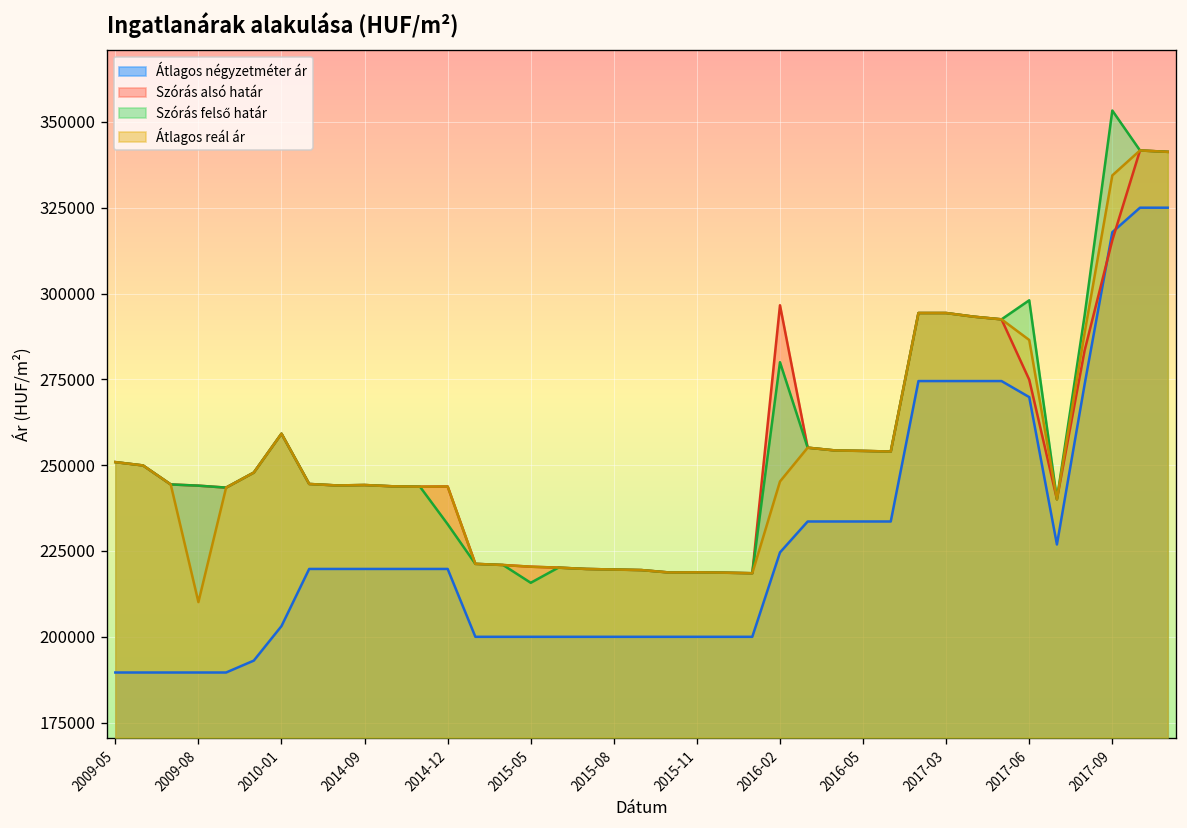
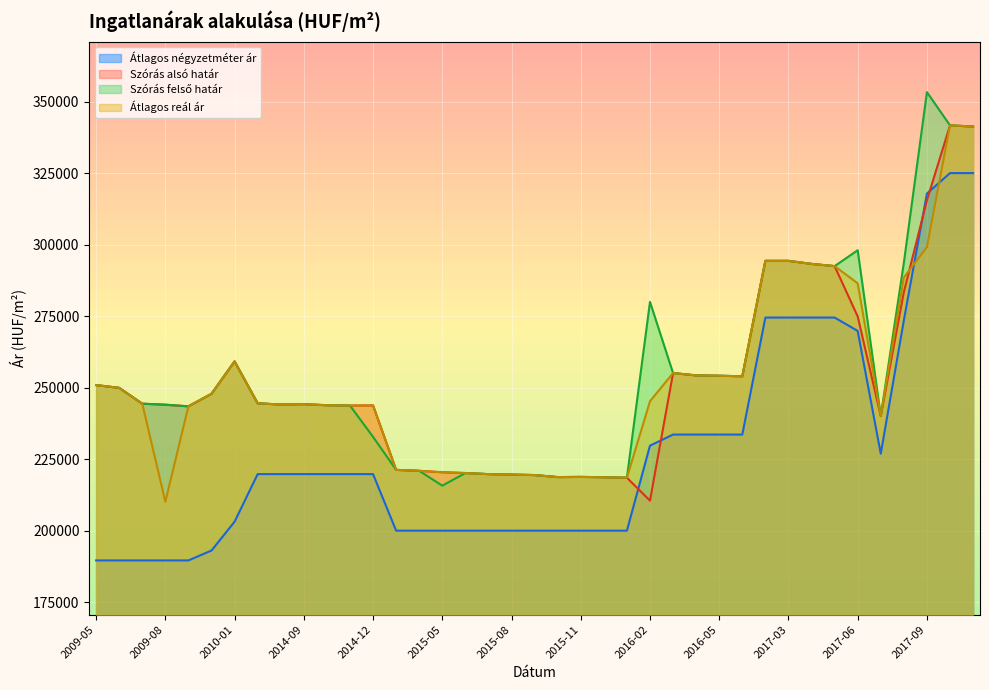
  {
    "Átlagos négyzetméter ár": {
      "2009-05": 190000,
      "2009-08": 190000,
      "2010-01": 203000,
      "2014-09": 220000,
      "2014-12": 220000,
      "2015-05": 200000,
      "2015-08": 200000,
      "2015-11": 200000,
-     "2016-02": 225000,
+     "2016-02": 230000,
      "2016-05": 234000,
      "2017-03": 275000,
      "2017-06": 270000,
      "2017-09": 318000
    },
    "Szórás alsó határ": {
-     "2016-02": 297000,
+     "2016-02": 210000,
      "2017-06": 275000,
      "2017-09": 316000
    },
    "Szórás felső határ": {
      "2014-12": 233000,
      "2015-05": 216000,
      "2016-02": 280000,
      "2017-06": 298000,
      "2017-09": 353000
    },
    "Átlagos reál ár": {
      "2009-08": 210000,
      "2016-02": 245000,
      "2017-06": 286000,
-     "2017-09": 334000
+     "2017-09": 299000
    }
  }
